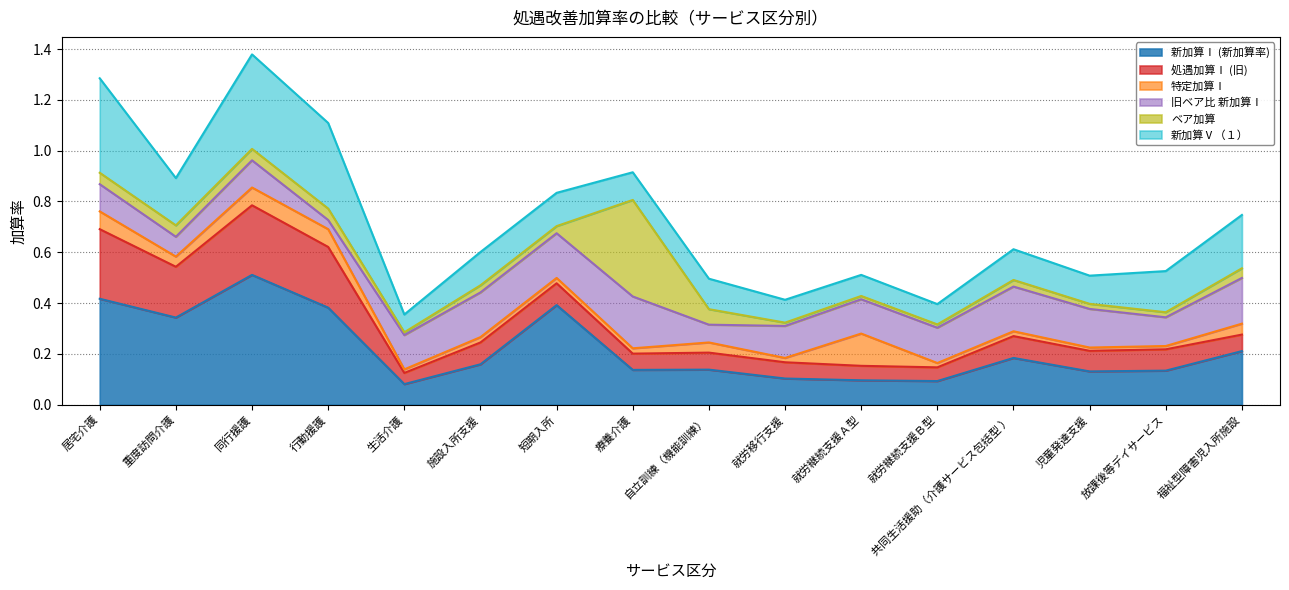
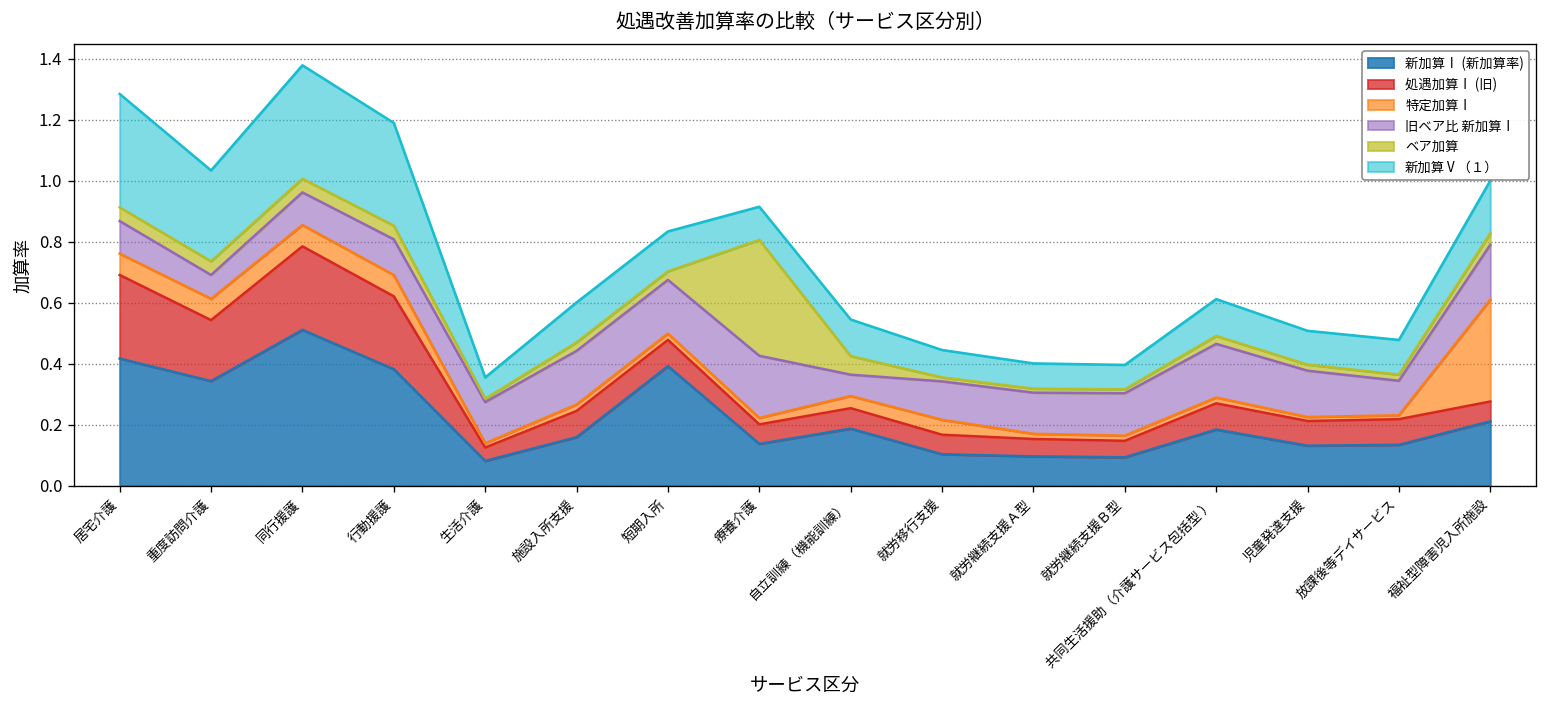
  {
    "新加算Ⅰ (新加算率)": {
      "居宅介護": 0.42,
      "重度訪問介護": 0.34,
      "同行援護": 0.51,
      "行動援護": 0.38,
      "生活介護": 0.08,
      "施設入所支援": 0.16,
      "短期入所": 0.39,
      "療養介護": 0.14,
-     "自立訓練（機能訓練）": 0.14,
+     "自立訓練（機能訓練）": 0.19,
      "就労移行支援": 0.10,
      "就労継続支援Ａ型": 0.10,
      "就労継続支援Ｂ型": 0.09,
      "共同生活援助（介護サービス包括型 ）": 0.18,
      "児童発達支援": 0.13,
      "放課後等デイサービス": 0.13,
      "福祉型障害児入所施設": 0.21
    },
    "処遇加算Ⅰ (旧)": {
      "居宅介護": 0.27,
      "重度訪問介護": 0.20,
      "同行援護": 0.27,
      "行動援護": 0.24,
      "生活介護": 0.04,
      "施設入所支援": 0.09,
      "短期入所": 0.09,
      "療養介護": 0.06,
      "自立訓練（機能訓練）": 0.07,
      "就労移行支援": 0.06,
      "就労継続支援Ａ型": 0.06,
      "就労継続支援Ｂ型": 0.05,
      "共同生活援助（介護サービス包括型 ）": 0.09,
      "児童発達支援": 0.08,
      "放課後等デイサービス": 0.08,
      "福祉型障害児入所施設": 0.07
    },
    "特定加算Ⅰ": {
      "居宅介護": 0.07,
-     "重度訪問介護": 0.04,
+     "重度訪問介護": 0.07,
      "同行援護": 0.07,
      "行動援護": 0.07,
      "生活介護": 0.01,
      "施設入所支援": 0.02,
      "短期入所": 0.02,
      "療養介護": 0.02,
      "自立訓練（機能訓練）": 0.04,
-     "就労移行支援": 0.02,
-     "就労継続支援Ａ型": 0.13,
+     "就労移行支援": 0.05,
+     "就労継続支援Ａ型": 0.02,
      "就労継続支援Ｂ型": 0.02,
      "共同生活援助（介護サービス包括型 ）": 0.02,
      "児童発達支援": 0.01,
      "放課後等デイサービス": 0.01,
-     "福祉型障害児入所施設": 0.04
+     "福祉型障害児入所施設": 0.33
    },
    "旧ベア比 新加算Ⅰ": {
      "居宅介護": 0.11,
      "重度訪問介護": 0.08,
      "同行援護": 0.11,
-     "行動援護": 0.04,
+     "行動援護": 0.12,
      "生活介護": 0.14,
      "施設入所支援": 0.18,
      "短期入所": 0.18,
      "療養介護": 0.20,
      "自立訓練（機能訓練）": 0.07,
      "就労移行支援": 0.13,
      "就労継続支援Ａ型": 0.14,
      "就労継続支援Ｂ型": 0.14,
      "共同生活援助（介護サービス包括型 ）": 0.18,
      "児童発達支援": 0.15,
      "放課後等デイサービス": 0.11,
      "福祉型障害児入所施設": 0.18
    },
    "ベア加算": {
      "居宅介護": 0.05,
      "重度訪問介護": 0.05,
      "同行援護": 0.04,
      "行動援護": 0.05,
      "生活介護": 0.01,
      "施設入所支援": 0.03,
      "短期入所": 0.03,
      "療養介護": 0.38,
      "自立訓練（機能訓練）": 0.06,
      "就労移行支援": 0.01,
      "就労継続支援Ａ型": 0.01,
      "就労継続支援Ｂ型": 0.01,
      "共同生活援助（介護サービス包括型 ）": 0.03,
      "児童発達支援": 0.02,
      "放課後等デイサービス": 0.02,
      "福祉型障害児入所施設": 0.04
    },
    "新加算Ⅴ（１）": {
      "居宅介護": 0.37,
-     "重度訪問介護": 0.19,
+     "重度訪問介護": 0.30,
      "同行援護": 0.37,
      "行動援護": 0.34,
      "生活介護": 0.07,
      "施設入所支援": 0.13,
      "短期入所": 0.13,
      "療養介護": 0.11,
      "自立訓練（機能訓練）": 0.12,
      "就労移行支援": 0.09,
      "就労継続支援Ａ型": 0.08,
      "就労継続支援Ｂ型": 0.08,
      "共同生活援助（介護サービス包括型 ）": 0.12,
      "児童発達支援": 0.11,
-     "放課後等デイサービス": 0.16,
-     "福祉型障害児入所施設": 0.21
+     "放課後等デイサービス": 0.11,
+     "福祉型障害児入所施設": 0.17
    }
  }
